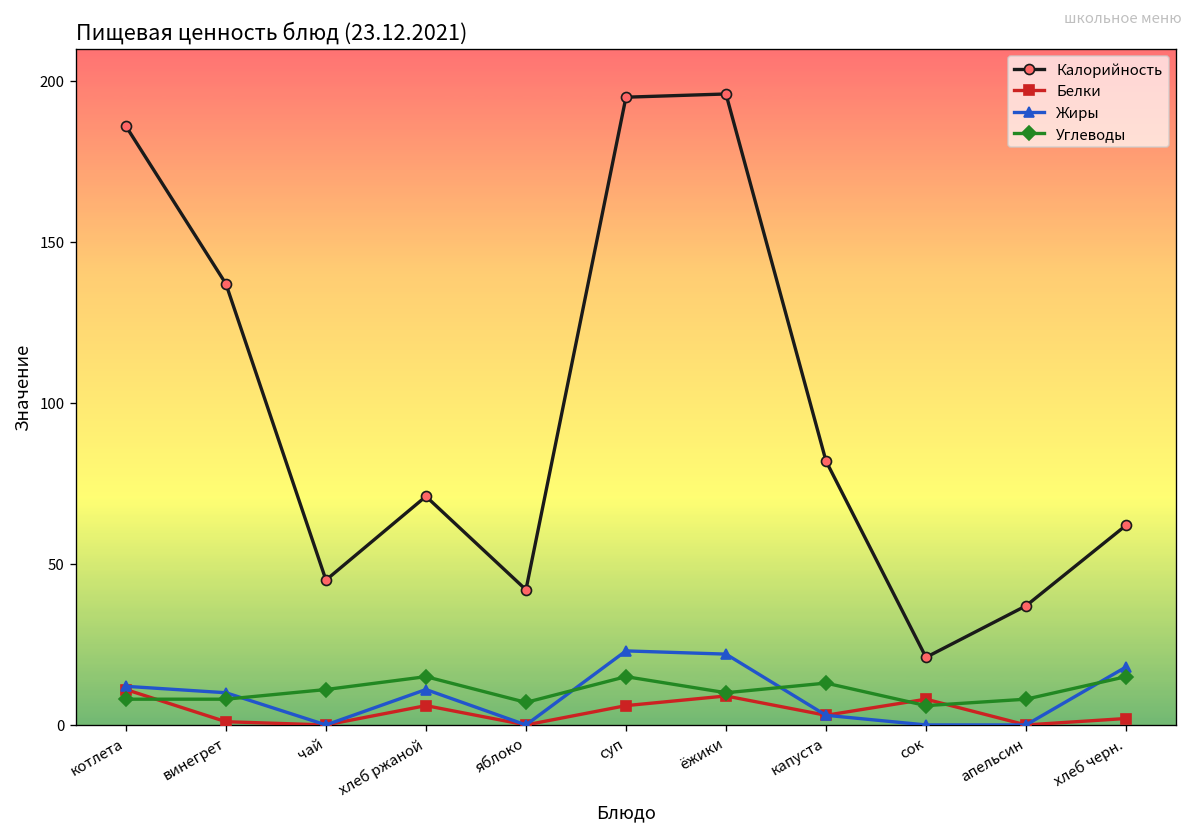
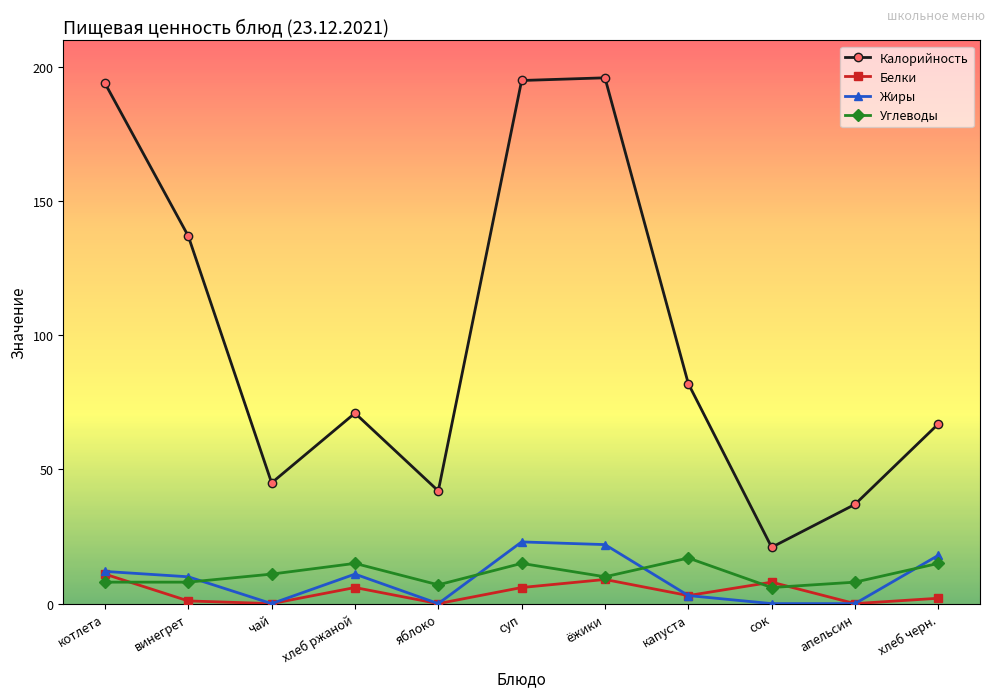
  {
    "Калорийность": {
-     "котлета": 186,
+     "котлета": 194,
      "винегрет": 137,
      "чай": 45,
      "хлеб ржаной": 71,
      "яблоко": 42,
      "суп": 195,
      "ёжики": 196,
      "капуста": 82,
      "сок": 21,
      "апельсин": 37,
-     "хлеб черн.": 62
+     "хлеб черн.": 67
    },
    "Белки": {
      "котлета": 11,
      "винегрет": 1,
      "хлеб ржаной": 6,
      "суп": 6,
      "ёжики": 9,
      "сок": 8,
      "хлеб черн.": 2
    },
    "Жиры": {
      "котлета": 12,
      "винегрет": 10,
      "хлеб ржаной": 11,
      "суп": 23,
      "ёжики": 22,
      "сок": 0,
      "хлеб черн.": 18
    },
    "Углеводы": {
      "котлета": 8,
      "винегрет": 8,
      "чай": 11,
      "хлеб ржаной": 15,
      "яблоко": 7,
      "суп": 15,
      "ёжики": 10,
-     "капуста": 13,
+     "капуста": 17,
      "сок": 6,
      "апельсин": 8,
      "хлеб черн.": 15
    }
  }
